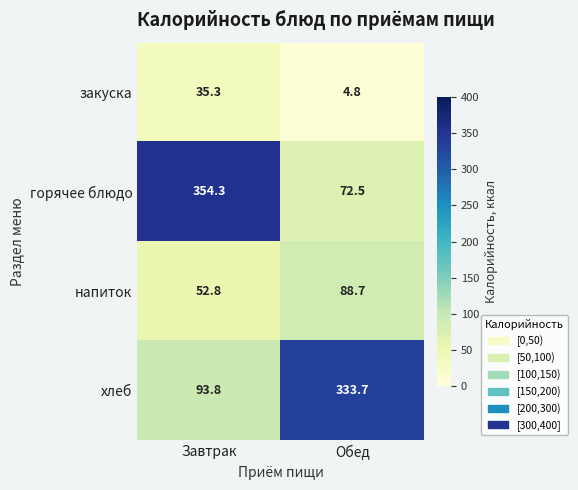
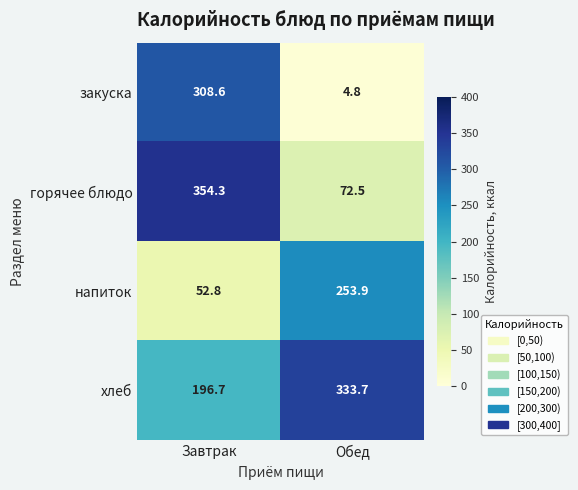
  {
    "закуска": {
-     "Завтрак": 35.3,
+     "Завтрак": 308.6,
      "Обед": 4.8
    },
    "горячее блюдо": {
      "Завтрак": 354.3,
      "Обед": 72.5
    },
    "напиток": {
      "Завтрак": 52.8,
-     "Обед": 88.7
+     "Обед": 253.9
    },
    "хлеб": {
-     "Завтрак": 93.8,
+     "Завтрак": 196.7,
      "Обед": 333.7
    }
  }
